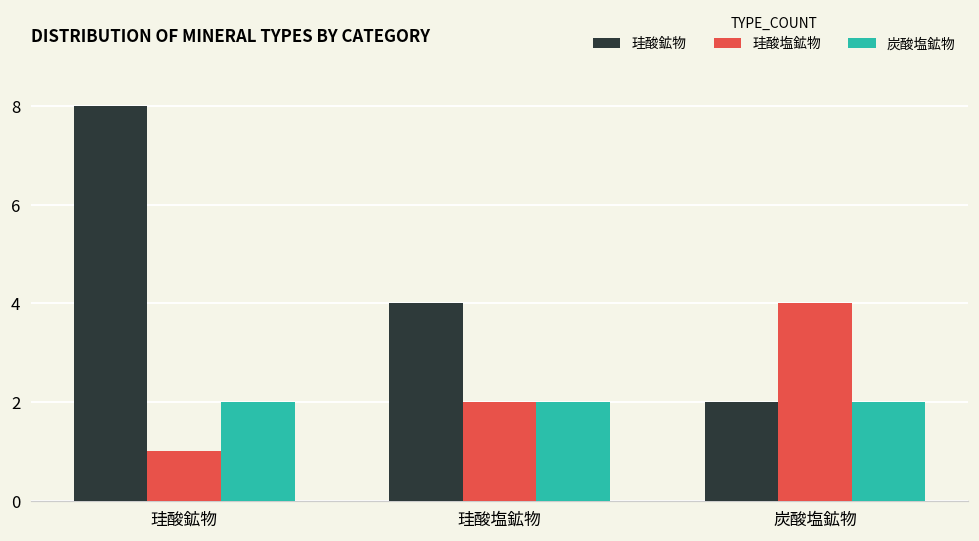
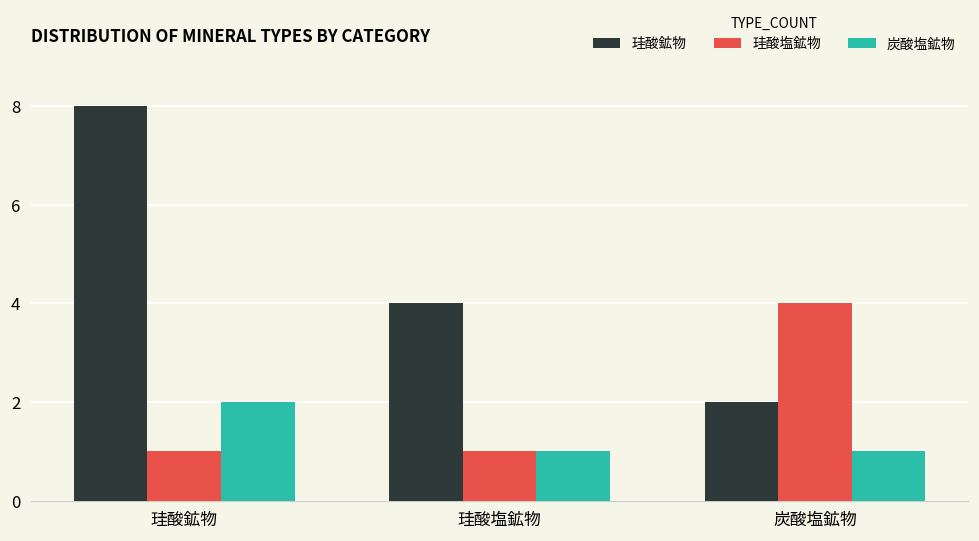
  {
    "珪酸鉱物": {
      "珪酸鉱物": 8,
      "珪酸塩鉱物": 4,
      "炭酸塩鉱物": 2
    },
    "珪酸塩鉱物": {
      "珪酸鉱物": 1,
-     "珪酸塩鉱物": 2,
+     "珪酸塩鉱物": 1,
      "炭酸塩鉱物": 4
    },
    "炭酸塩鉱物": {
      "珪酸鉱物": 2,
-     "珪酸塩鉱物": 2,
-     "炭酸塩鉱物": 2
+     "珪酸塩鉱物": 1,
+     "炭酸塩鉱物": 1
    }
  }
